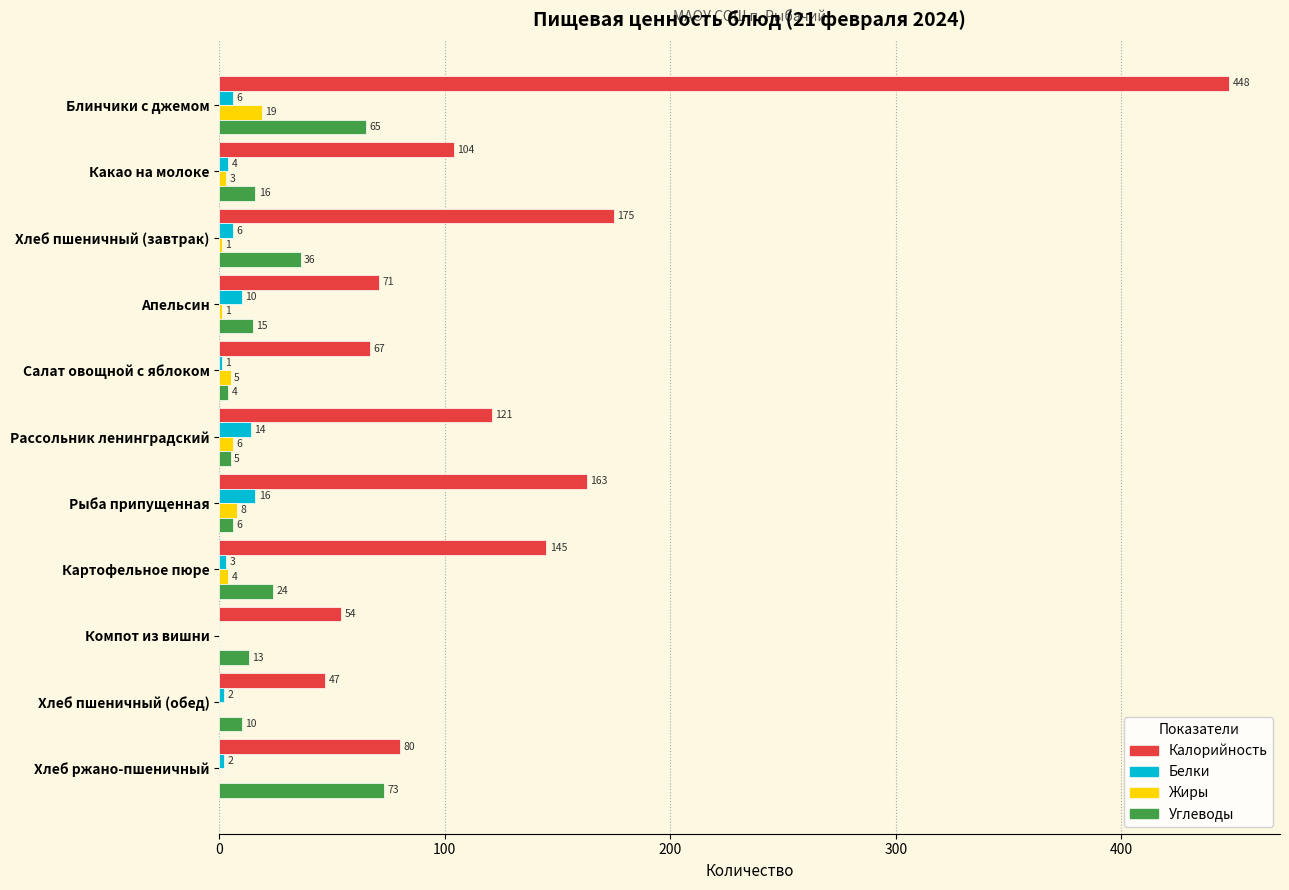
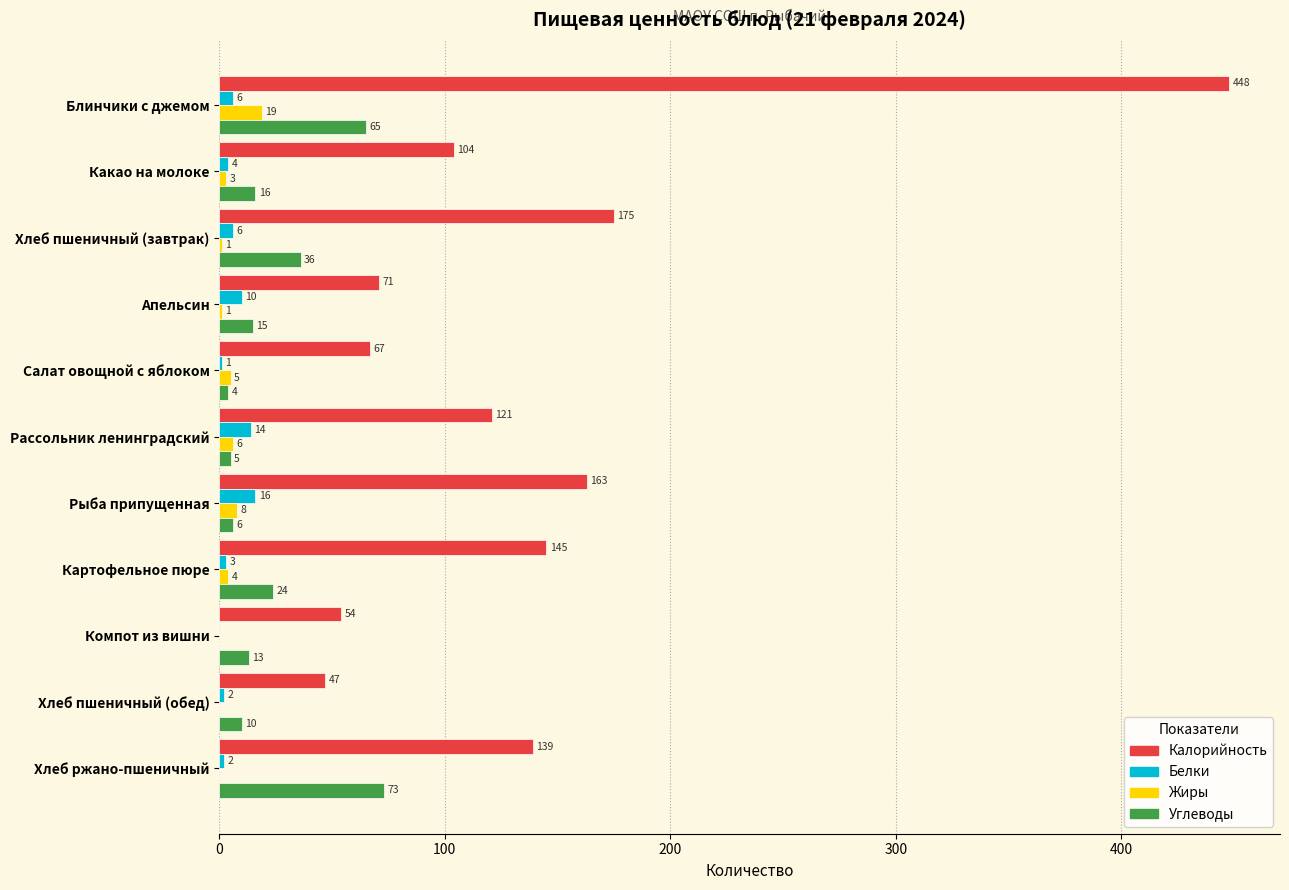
  {
    "Калорийность": {
      "Блинчики с джемом": 448,
      "Какао на молоке": 104,
      "Хлеб пшеничный (завтрак)": 175,
      "Апельсин": 71,
      "Салат овощной с яблоком": 67,
      "Рассольник ленинградский": 121,
      "Рыба припущенная": 163,
      "Картофельное пюре": 145,
      "Компот из вишни": 54,
      "Хлеб пшеничный (обед)": 47,
-     "Хлеб ржано-пшеничный": 80
+     "Хлеб ржано-пшеничный": 139
    },
    "Белки": {
      "Блинчики с джемом": 6,
      "Какао на молоке": 4,
      "Хлеб пшеничный (завтрак)": 6,
      "Апельсин": 10,
      "Салат овощной с яблоком": 1,
      "Рассольник ленинградский": 14,
      "Рыба припущенная": 16,
      "Картофельное пюре": 3,
      "Хлеб пшеничный (обед)": 2,
      "Хлеб ржано-пшеничный": 2
    },
    "Жиры": {
      "Блинчики с джемом": 19,
      "Какао на молоке": 3,
      "Хлеб пшеничный (завтрак)": 1,
      "Апельсин": 1,
      "Салат овощной с яблоком": 5,
      "Рассольник ленинградский": 6,
      "Рыба припущенная": 8,
      "Картофельное пюре": 4
    },
    "Углеводы": {
      "Блинчики с джемом": 65,
      "Какао на молоке": 16,
      "Хлеб пшеничный (завтрак)": 36,
      "Апельсин": 15,
      "Салат овощной с яблоком": 4,
      "Рассольник ленинградский": 5,
      "Рыба припущенная": 6,
      "Картофельное пюре": 24,
      "Компот из вишни": 13,
      "Хлеб пшеничный (обед)": 10,
      "Хлеб ржано-пшеничный": 73
    }
  }
